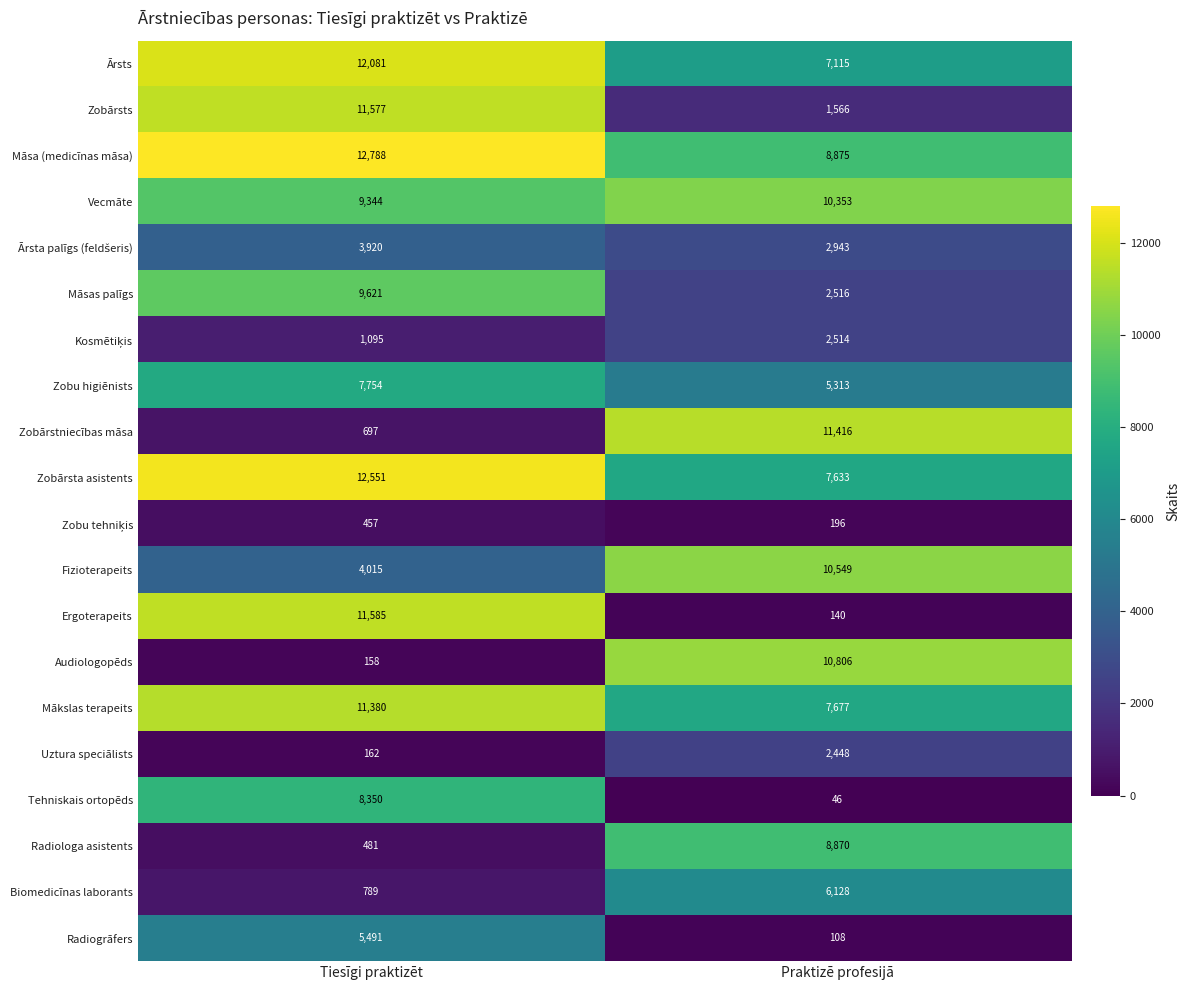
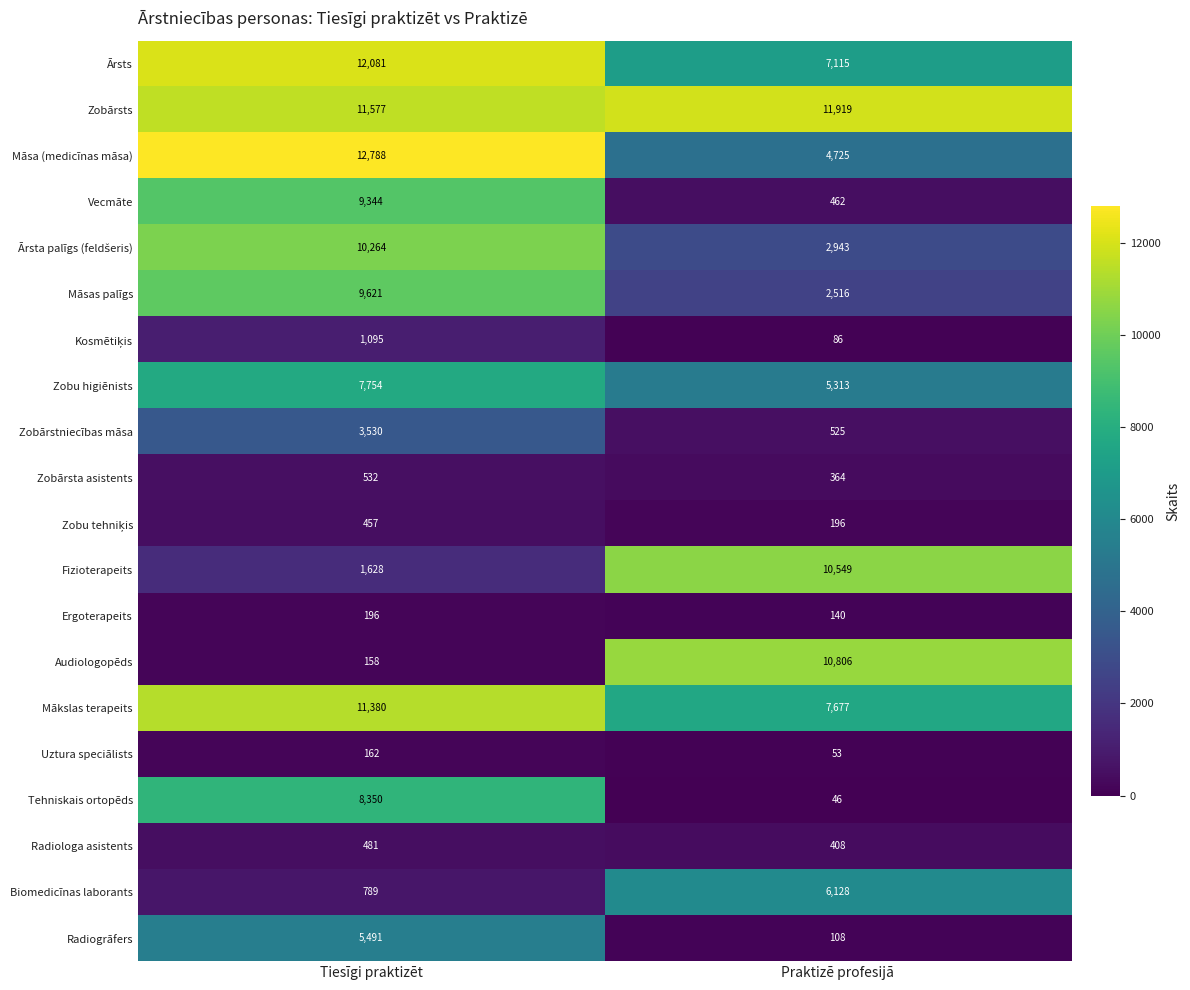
  {
    "Ārsts": {
      "Tiesīgi praktizēt": "12,081",
      "Praktizē profesijā": "7,115"
    },
    "Zobārsts": {
      "Tiesīgi praktizēt": "11,577",
-     "Praktizē profesijā": "1,566"
+     "Praktizē profesijā": "11,919"
    },
    "Māsa (medicīnas māsa)": {
      "Tiesīgi praktizēt": "12,788",
-     "Praktizē profesijā": "8,875"
+     "Praktizē profesijā": "4,725"
    },
    "Vecmāte": {
      "Tiesīgi praktizēt": "9,344",
-     "Praktizē profesijā": "10,353"
+     "Praktizē profesijā": "462"
    },
    "Ārsta palīgs (feldšeris)": {
-     "Tiesīgi praktizēt": "3,920",
+     "Tiesīgi praktizēt": "10,264",
      "Praktizē profesijā": "2,943"
    },
    "Māsas palīgs": {
      "Tiesīgi praktizēt": "9,621",
      "Praktizē profesijā": "2,516"
    },
    "Kosmētiķis": {
      "Tiesīgi praktizēt": "1,095",
-     "Praktizē profesijā": "2,514"
+     "Praktizē profesijā": "86"
    },
    "Zobu higiēnists": {
      "Tiesīgi praktizēt": "7,754",
      "Praktizē profesijā": "5,313"
    },
    "Zobārstniecības māsa": {
-     "Tiesīgi praktizēt": "697",
-     "Praktizē profesijā": "11,416"
+     "Tiesīgi praktizēt": "3,530",
+     "Praktizē profesijā": "525"
    },
    "Zobārsta asistents": {
-     "Tiesīgi praktizēt": "12,551",
-     "Praktizē profesijā": "7,633"
+     "Tiesīgi praktizēt": "532",
+     "Praktizē profesijā": "364"
    },
    "Zobu tehniķis": {
      "Tiesīgi praktizēt": "457",
      "Praktizē profesijā": "196"
    },
    "Fizioterapeits": {
-     "Tiesīgi praktizēt": "4,015",
+     "Tiesīgi praktizēt": "1,628",
      "Praktizē profesijā": "10,549"
    },
    "Ergoterapeits": {
-     "Tiesīgi praktizēt": "11,585",
+     "Tiesīgi praktizēt": "196",
      "Praktizē profesijā": "140"
    },
    "Audiologopēds": {
      "Tiesīgi praktizēt": "158",
      "Praktizē profesijā": "10,806"
    },
    "Mākslas terapeits": {
      "Tiesīgi praktizēt": "11,380",
      "Praktizē profesijā": "7,677"
    },
    "Uztura speciālists": {
      "Tiesīgi praktizēt": "162",
-     "Praktizē profesijā": "2,448"
+     "Praktizē profesijā": "53"
    },
    "Tehniskais ortopēds": {
      "Tiesīgi praktizēt": "8,350",
      "Praktizē profesijā": "46"
    },
    "Radiologa asistents": {
      "Tiesīgi praktizēt": "481",
-     "Praktizē profesijā": "8,870"
+     "Praktizē profesijā": "408"
    },
    "Biomedicīnas laborants": {
      "Tiesīgi praktizēt": "789",
      "Praktizē profesijā": "6,128"
    },
    "Radiogrāfers": {
      "Tiesīgi praktizēt": "5,491",
      "Praktizē profesijā": "108"
    }
  }
